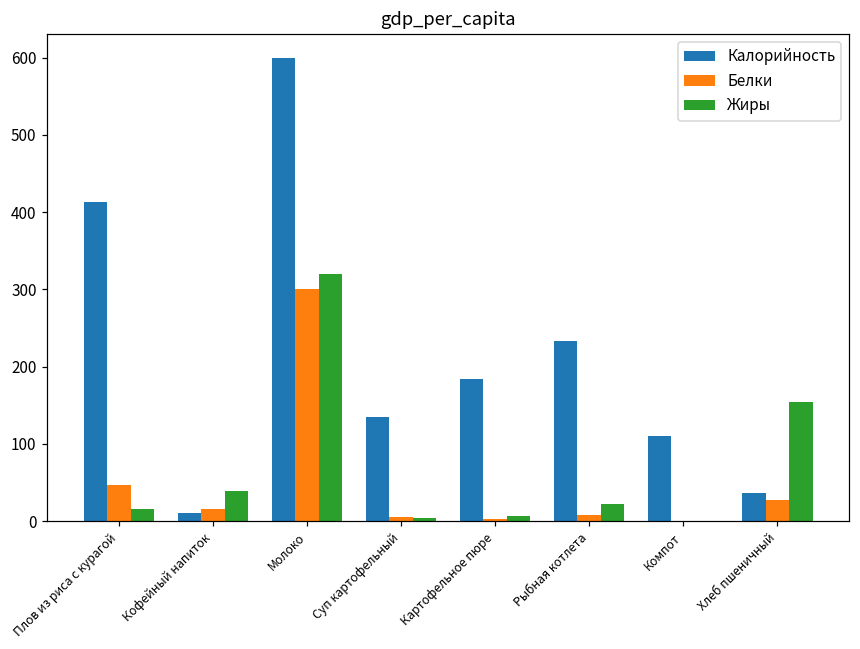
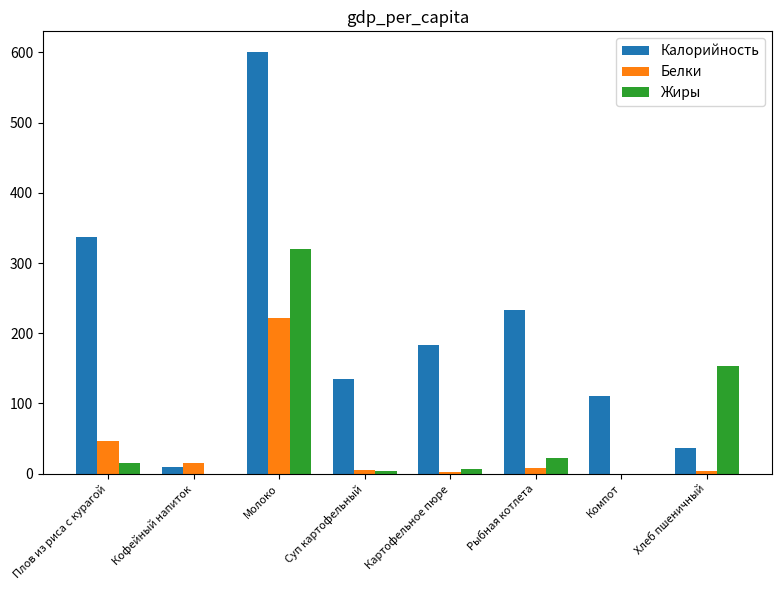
  {
    "Калорийность": {
-     "Плов из риса с курагой": 410,
+     "Плов из риса с курагой": 340,
      "Кофейный напиток": 10,
      "Молоко": 600,
      "Суп картофельный": 130,
      "Картофельное пюре": 180,
      "Рыбная котлета": 230,
      "Компот": 110,
      "Хлеб пшеничный": 40
    },
    "Белки": {
      "Плов из риса с курагой": 50,
      "Кофейный напиток": 20,
-     "Молоко": 300,
+     "Молоко": 220,
      "Суп картофельный": 10,
      "Рыбная котлета": 10,
-     "Хлеб пшеничный": 30
+     "Хлеб пшеничный": 0
    },
    "Жиры": {
      "Плов из риса с курагой": 20,
-     "Кофейный напиток": 40,
+     "Кофейный напиток": 0,
      "Молоко": 320,
      "Суп картофельный": 0,
      "Картофельное пюре": 10,
      "Рыбная котлета": 20,
      "Хлеб пшеничный": 150
    }
  }
